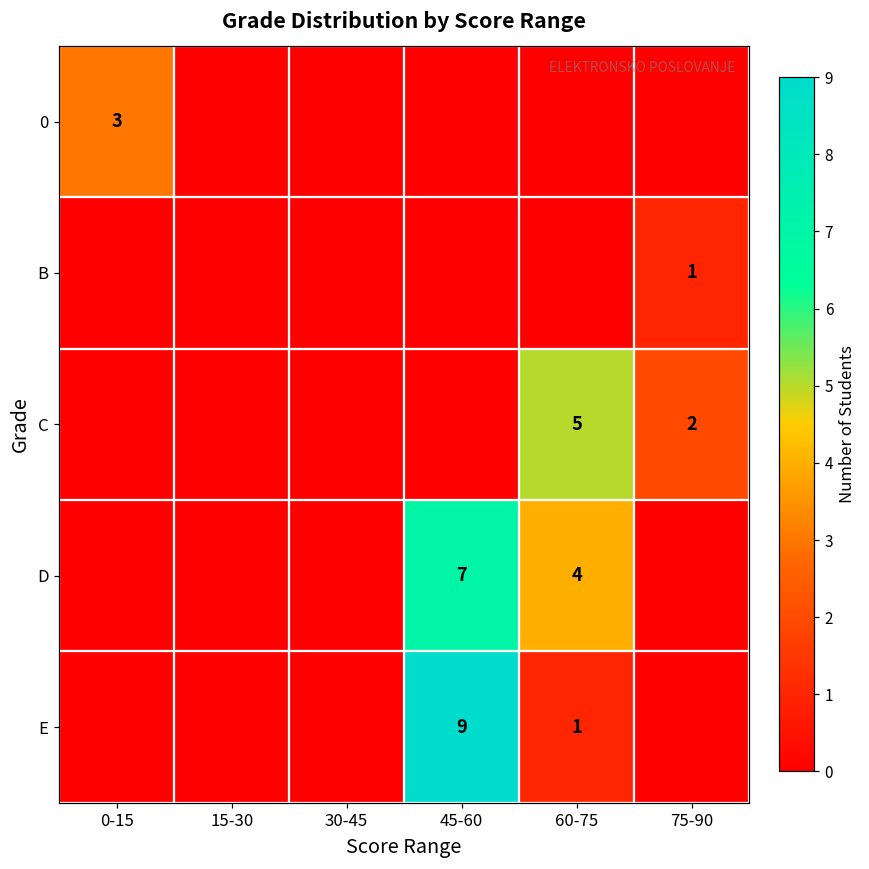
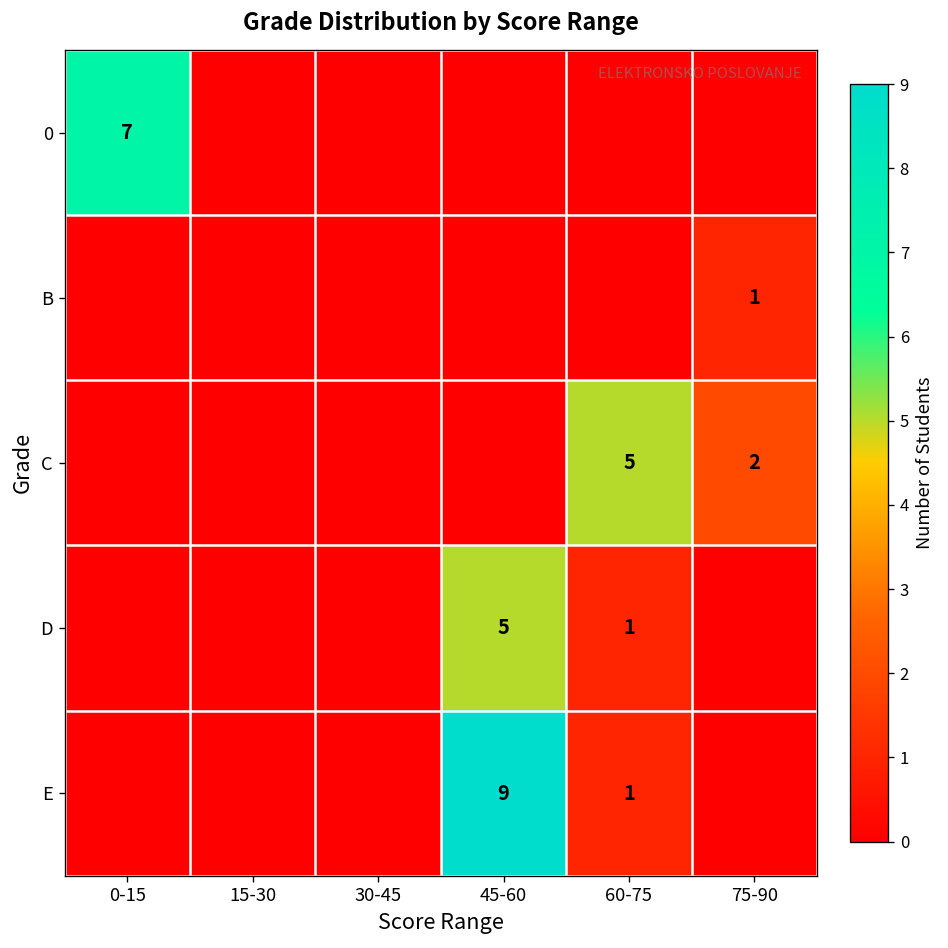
  {
    "0": {
-     "0-15": 3
+     "0-15": 7
    },
    "B": {
      "75-90": 1
    },
    "C": {
      "60-75": 5,
      "75-90": 2
    },
    "D": {
-     "45-60": 7,
-     "60-75": 4
+     "45-60": 5,
+     "60-75": 1
    },
    "E": {
      "45-60": 9,
      "60-75": 1
    }
  }
